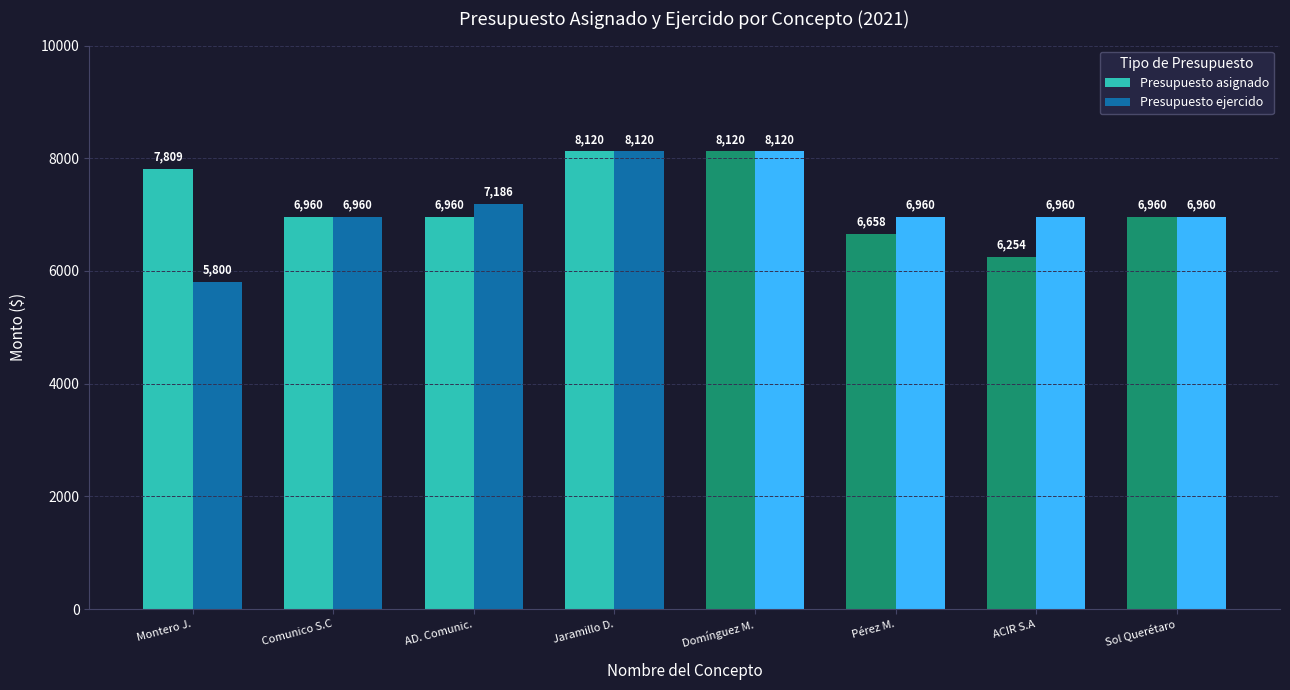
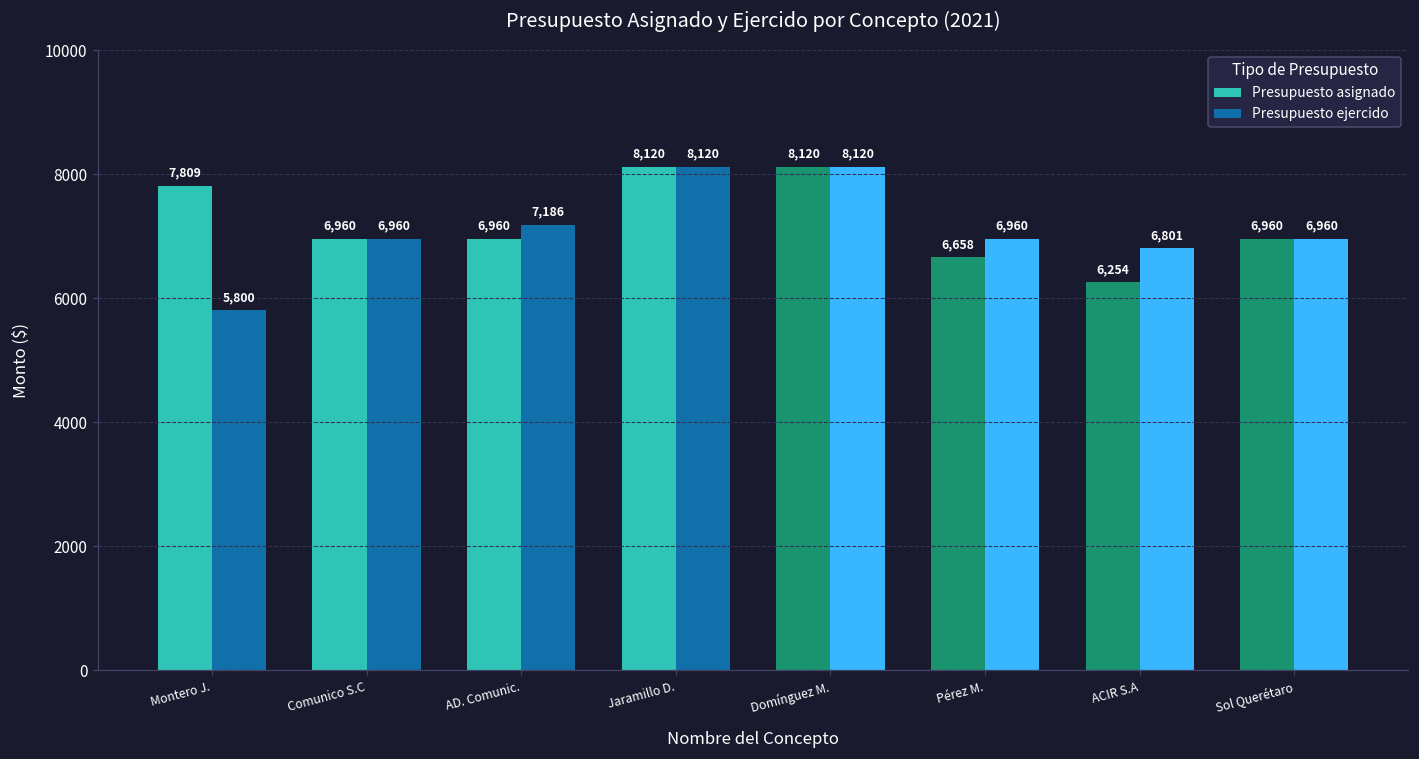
  {
    "Presupuesto asignado": {
      "Montero J.": "7,809",
      "Comunico S.C": "6,960",
      "AD. Comunic.": "6,960",
      "Jaramillo D.": "8,120",
      "Domínguez M.": "8,120",
      "Pérez M.": "6,658",
      "ACIR S.A": "6,254",
      "Sol Querétaro": "6,960"
    },
    "Presupuesto ejercido": {
      "Montero J.": "5,800",
      "Comunico S.C": "6,960",
      "AD. Comunic.": "7,186",
      "Jaramillo D.": "8,120",
      "Domínguez M.": "8,120",
      "Pérez M.": "6,960",
-     "ACIR S.A": "6,960",
+     "ACIR S.A": "6,801",
      "Sol Querétaro": "6,960"
    }
  }
